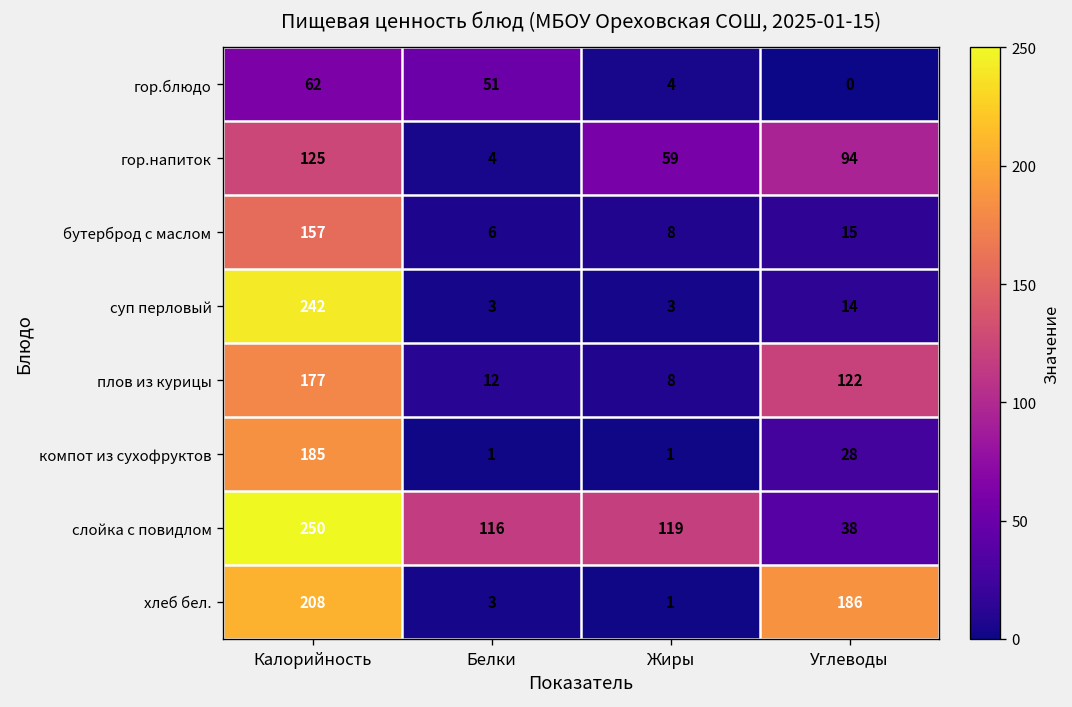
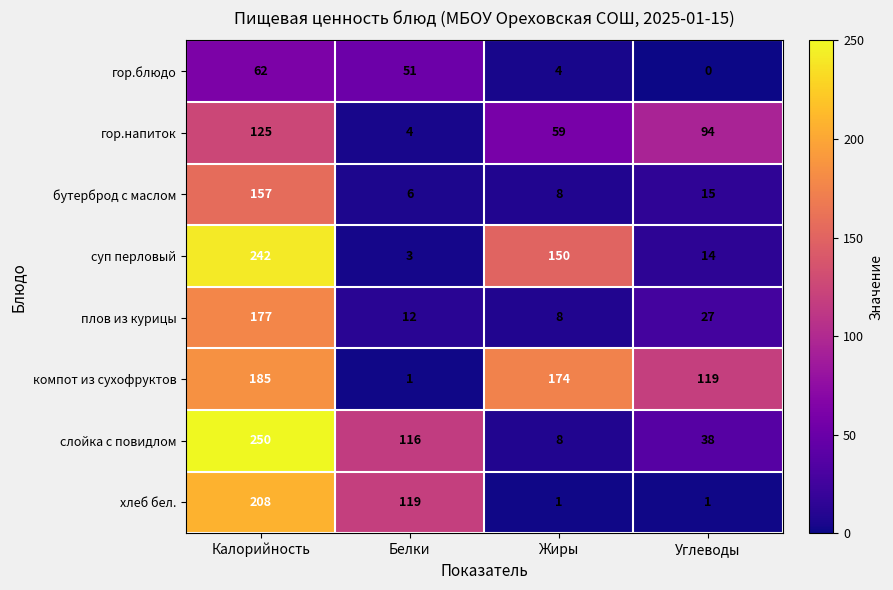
  {
    "гор.блюдо": {
      "Калорийность": 62,
      "Белки": 51,
      "Жиры": 4,
      "Углеводы": 0
    },
    "гор.напиток": {
      "Калорийность": 125,
      "Белки": 4,
      "Жиры": 59,
      "Углеводы": 94
    },
    "бутерброд с маслом": {
      "Калорийность": 157,
      "Белки": 6,
      "Жиры": 8,
      "Углеводы": 15
    },
    "суп перловый": {
      "Калорийность": 242,
      "Белки": 3,
-     "Жиры": 3,
+     "Жиры": 150,
      "Углеводы": 14
    },
    "плов из курицы": {
      "Калорийность": 177,
      "Белки": 12,
      "Жиры": 8,
-     "Углеводы": 122
+     "Углеводы": 27
    },
    "компот из сухофруктов": {
      "Калорийность": 185,
      "Белки": 1,
-     "Жиры": 1,
-     "Углеводы": 28
+     "Жиры": 174,
+     "Углеводы": 119
    },
    "слойка с повидлом": {
      "Калорийность": 250,
      "Белки": 116,
-     "Жиры": 119,
+     "Жиры": 8,
      "Углеводы": 38
    },
    "хлеб бел.": {
      "Калорийность": 208,
-     "Белки": 3,
+     "Белки": 119,
      "Жиры": 1,
-     "Углеводы": 186
+     "Углеводы": 1
    }
  }
